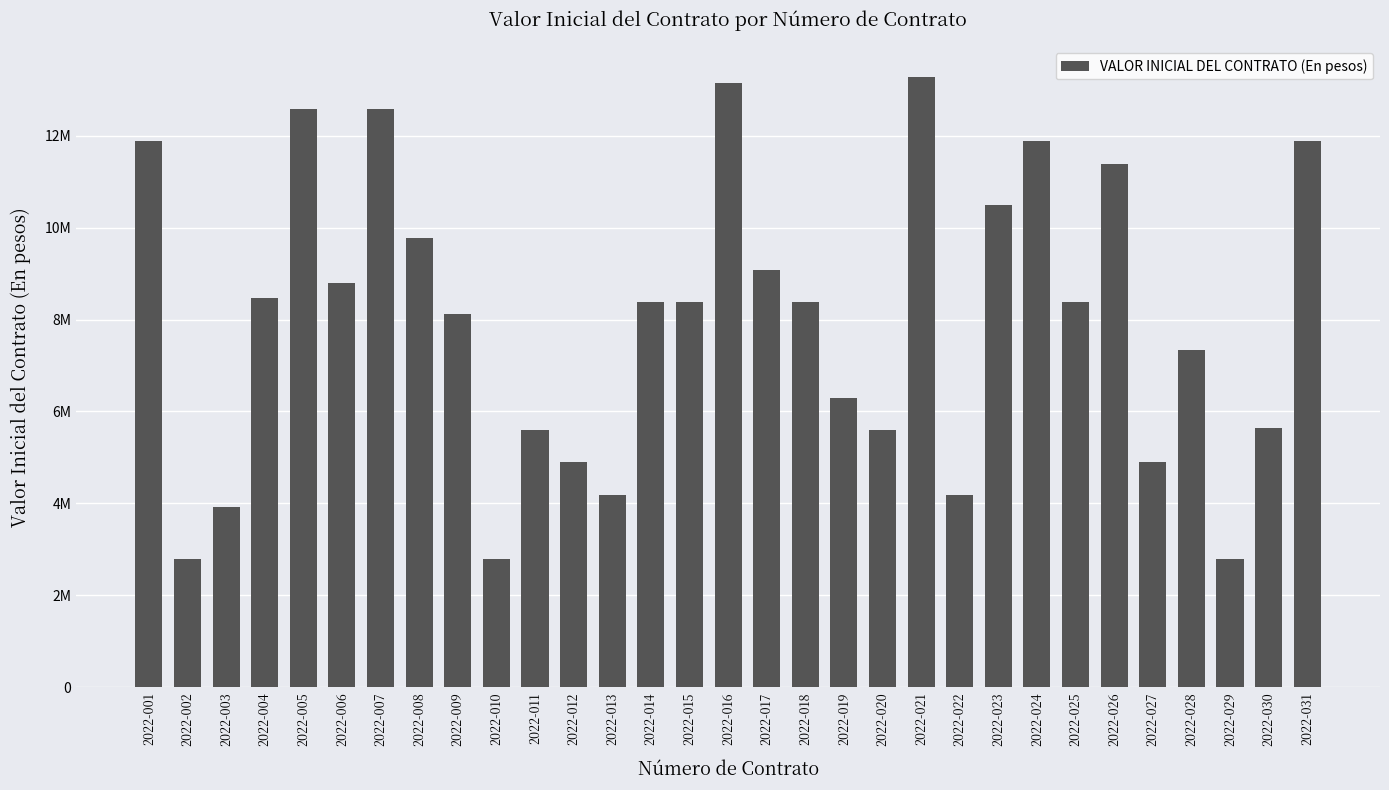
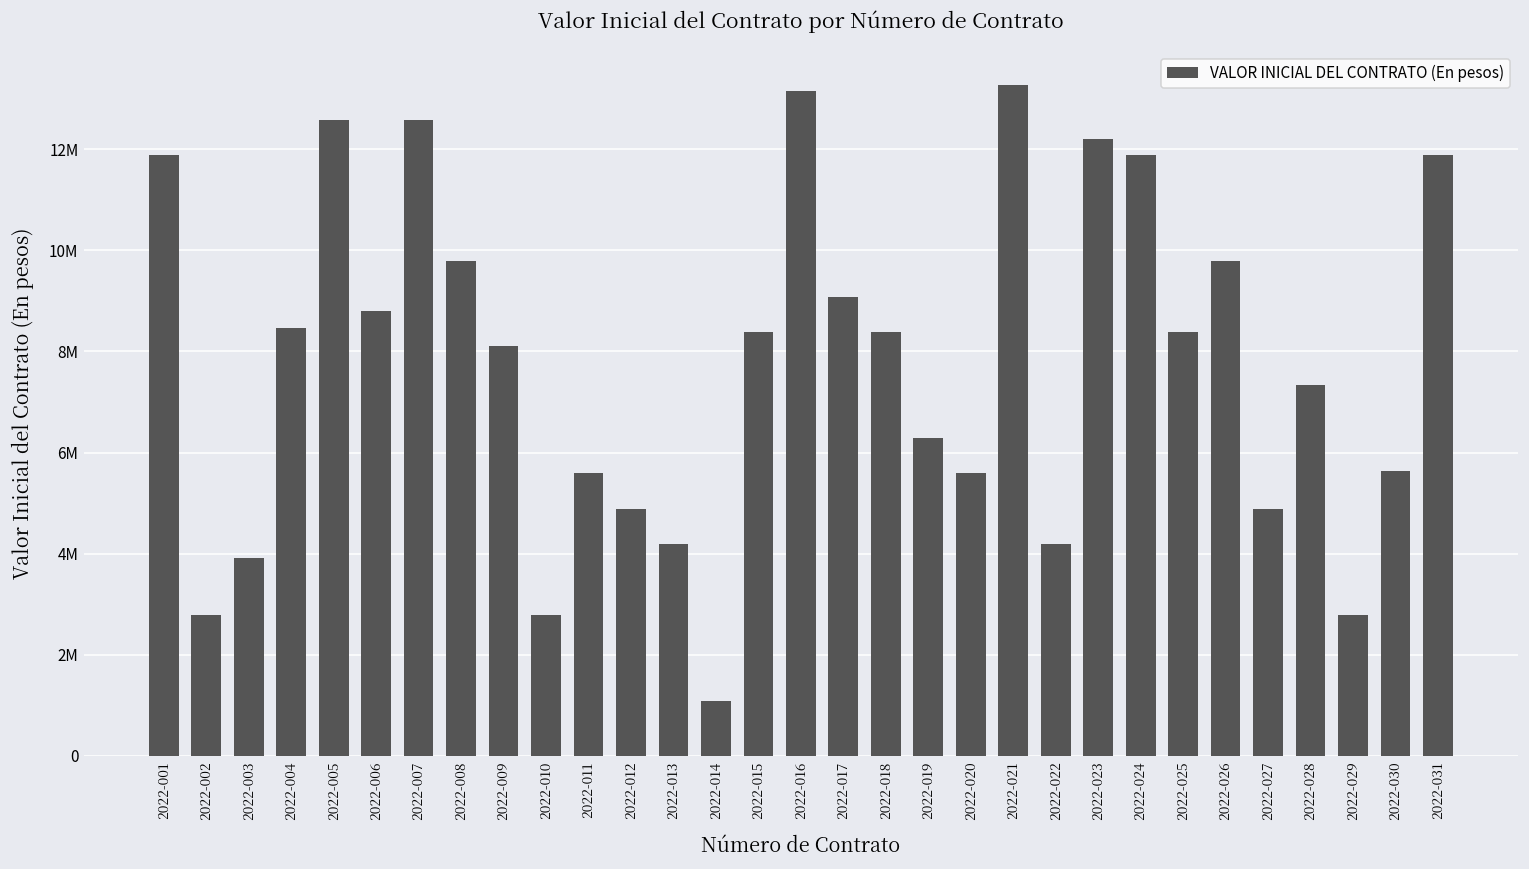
  {
    "2022-001": 11900000,
    "2022-002": 2800000,
    "2022-003": 3900000,
    "2022-004": 8500000,
    "2022-005": 12600000,
    "2022-006": 8800000,
    "2022-007": 12600000,
    "2022-008": 9800000,
    "2022-009": 8100000,
    "2022-010": 2800000,
    "2022-011": 5600000,
    "2022-012": 4900000,
    "2022-013": 4200000,
-   "2022-014": 8400000,
+   "2022-014": 1100000,
    "2022-015": 8400000,
    "2022-016": 13200000,
    "2022-017": 9100000,
    "2022-018": 8400000,
    "2022-019": 6300000,
    "2022-020": 5600000,
    "2022-021": 13300000,
    "2022-022": 4200000,
-   "2022-023": 10500000,
+   "2022-023": 12200000,
    "2022-024": 11900000,
    "2022-025": 8400000,
-   "2022-026": 11400000,
+   "2022-026": 9800000,
    "2022-027": 4900000,
    "2022-028": 7300000,
    "2022-029": 2800000,
    "2022-030": 5600000,
    "2022-031": 11900000
  }
